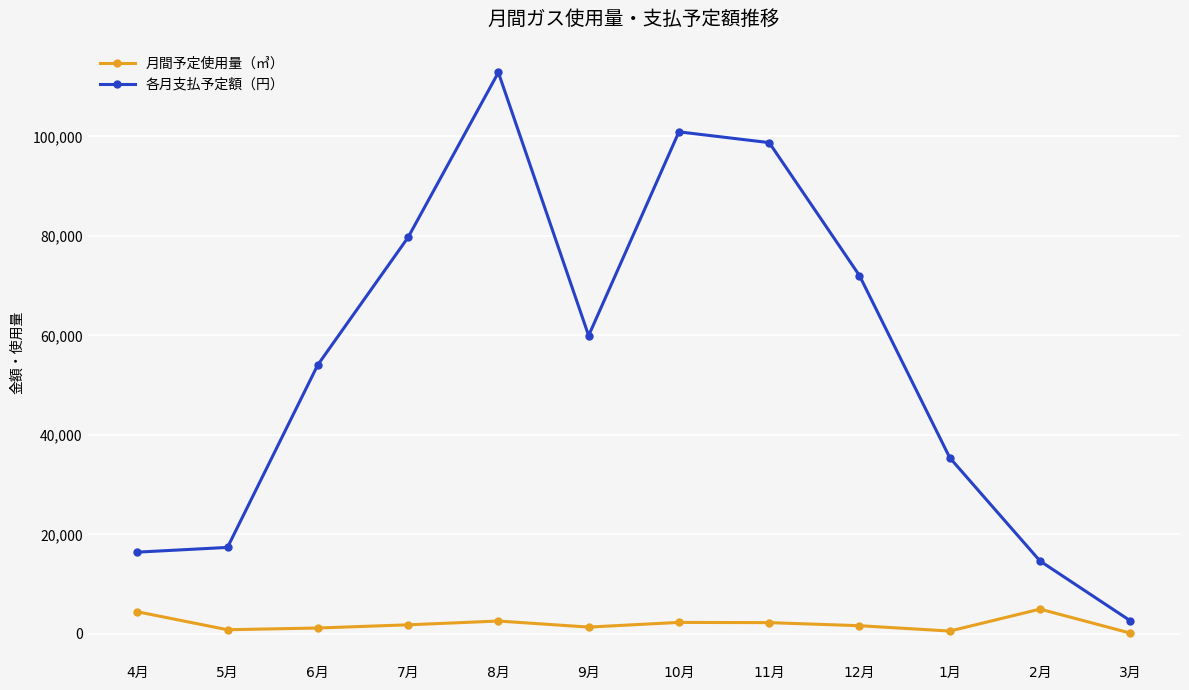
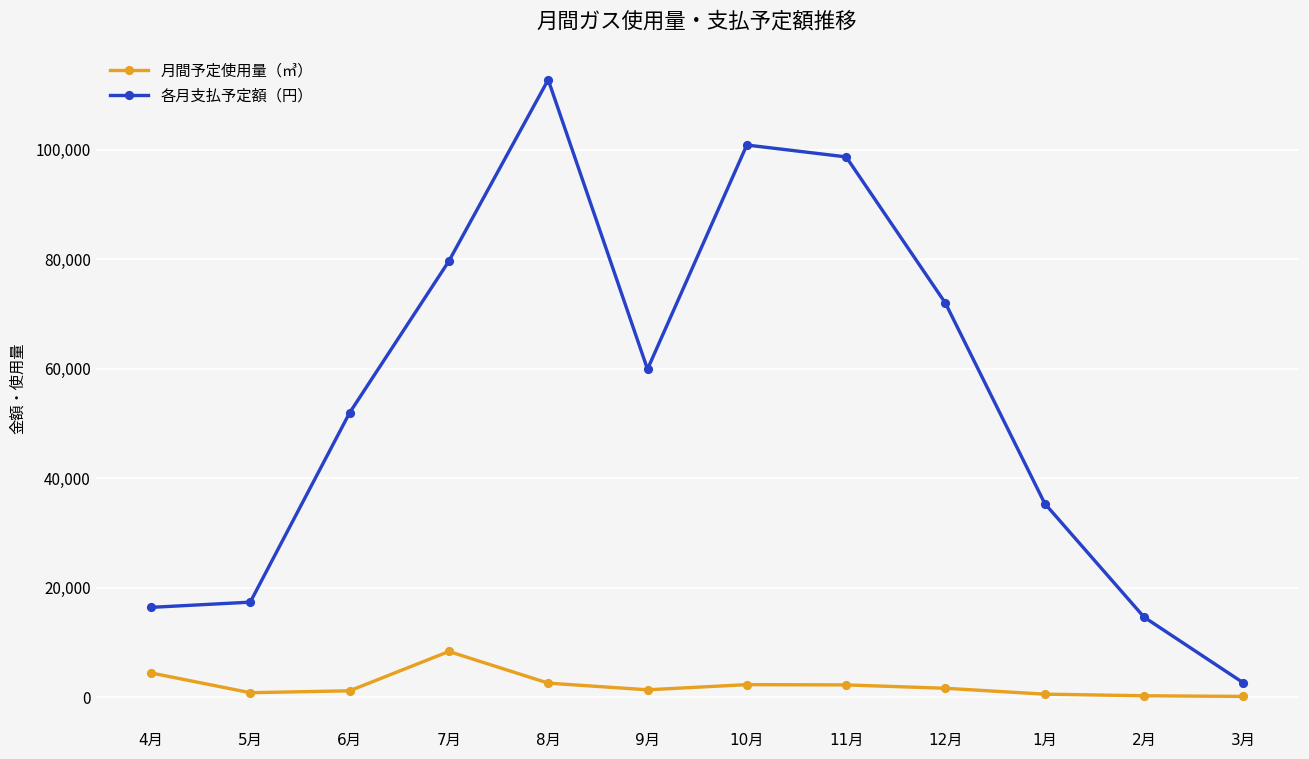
  {
    "月間予定使用量（㎥）": {
      "4月": "4,000",
      "5月": "1,000",
      "6月": "1,000",
-     "7月": "2,000",
+     "7月": "8,000",
      "8月": "3,000",
      "9月": "1,000",
      "10月": "2,000",
      "11月": "2,000",
      "12月": "2,000",
      "1月": "1,000",
-     "2月": "5,000",
+     "2月": "0",
      "3月": "0"
    },
    "各月支払予定額（円）": {
      "4月": "16,000",
      "5月": "17,000",
-     "6月": "54,000",
+     "6月": "52,000",
      "7月": "80,000",
      "8月": "113,000",
      "9月": "60,000",
      "10月": "101,000",
      "11月": "99,000",
      "12月": "72,000",
      "1月": "35,000",
      "2月": "15,000",
      "3月": "3,000"
    }
  }
